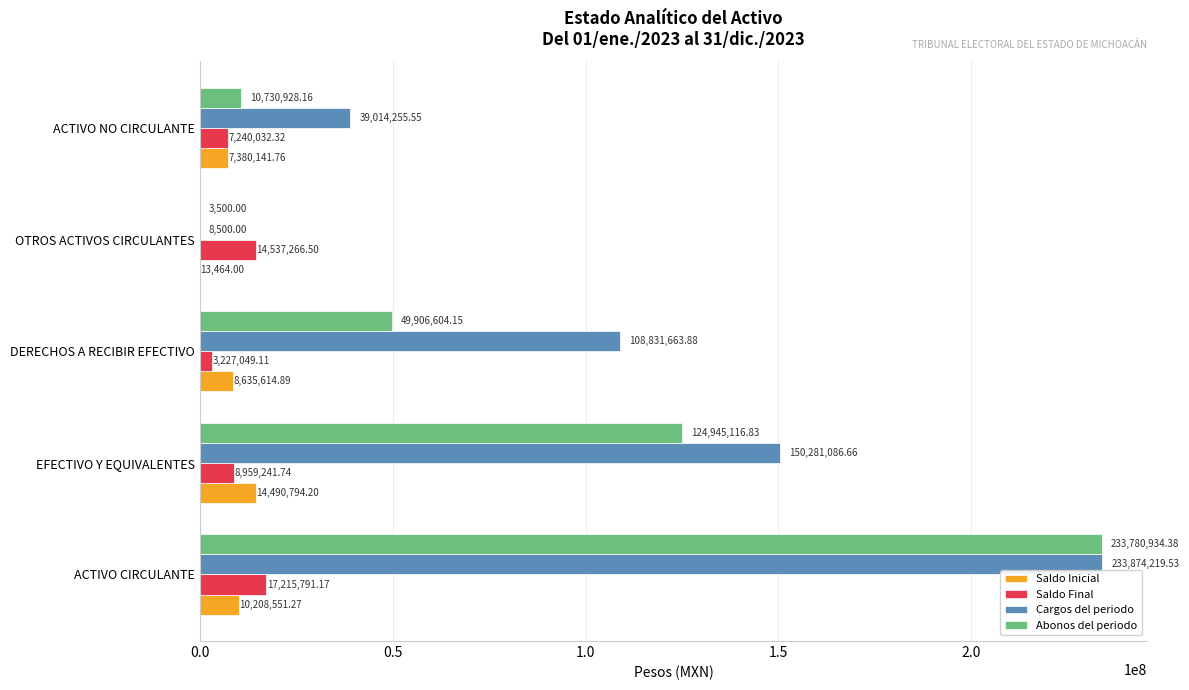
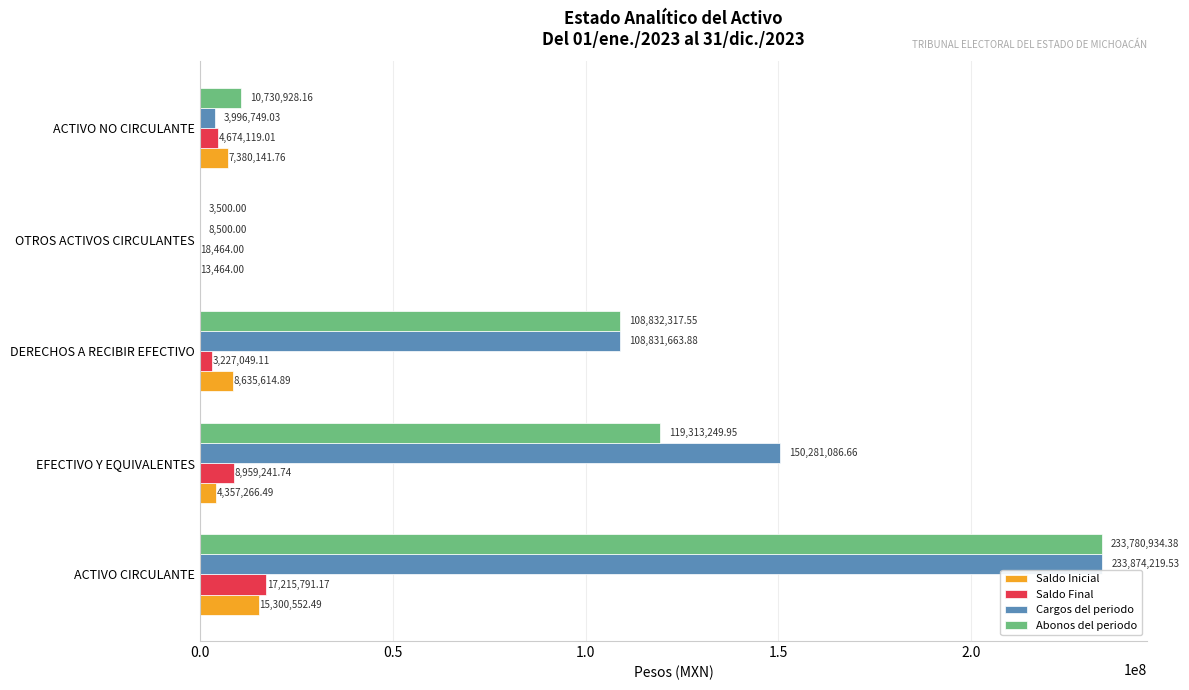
  {
    "Saldo Inicial": {
      "ACTIVO NO CIRCULANTE": "7,380,141.76",
      "OTROS ACTIVOS CIRCULANTES": "13,464.00",
      "DERECHOS A RECIBIR EFECTIVO": "8,635,614.89",
-     "EFECTIVO Y EQUIVALENTES": "14,490,794.20",
-     "ACTIVO CIRCULANTE": "10,208,551.27"
+     "EFECTIVO Y EQUIVALENTES": "4,357,266.49",
+     "ACTIVO CIRCULANTE": "15,300,552.49"
    },
    "Saldo Final": {
-     "ACTIVO NO CIRCULANTE": "7,240,032.32",
-     "OTROS ACTIVOS CIRCULANTES": "14,537,266.50",
+     "ACTIVO NO CIRCULANTE": "4,674,119.01",
+     "OTROS ACTIVOS CIRCULANTES": "18,464.00",
      "DERECHOS A RECIBIR EFECTIVO": "3,227,049.11",
      "EFECTIVO Y EQUIVALENTES": "8,959,241.74",
      "ACTIVO CIRCULANTE": "17,215,791.17"
    },
    "Cargos del periodo": {
-     "ACTIVO NO CIRCULANTE": "39,014,255.55",
+     "ACTIVO NO CIRCULANTE": "3,996,749.03",
      "OTROS ACTIVOS CIRCULANTES": "8,500.00",
      "DERECHOS A RECIBIR EFECTIVO": "108,831,663.88",
      "EFECTIVO Y EQUIVALENTES": "150,281,086.66",
      "ACTIVO CIRCULANTE": "233,874,219.53"
    },
    "Abonos del periodo": {
      "ACTIVO NO CIRCULANTE": "10,730,928.16",
      "OTROS ACTIVOS CIRCULANTES": "3,500.00",
-     "DERECHOS A RECIBIR EFECTIVO": "49,906,604.15",
-     "EFECTIVO Y EQUIVALENTES": "124,945,116.83",
+     "DERECHOS A RECIBIR EFECTIVO": "108,832,317.55",
+     "EFECTIVO Y EQUIVALENTES": "119,313,249.95",
      "ACTIVO CIRCULANTE": "233,780,934.38"
    }
  }
